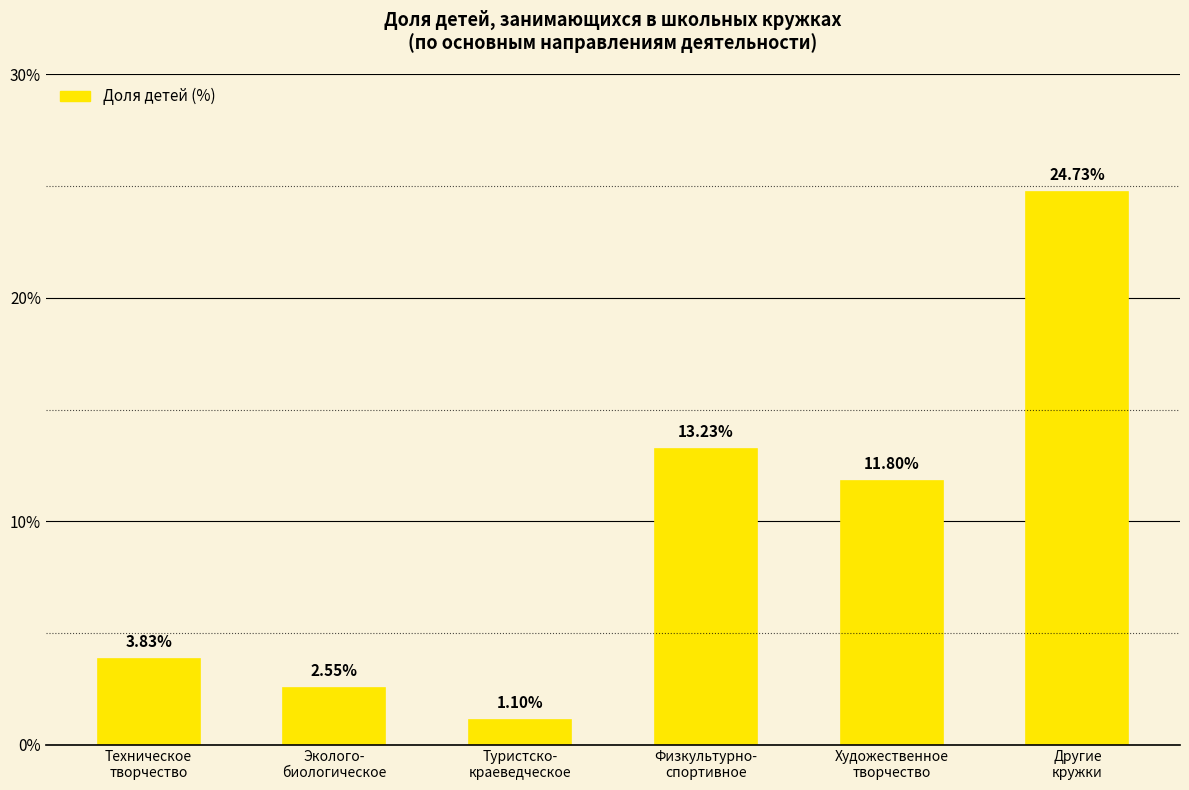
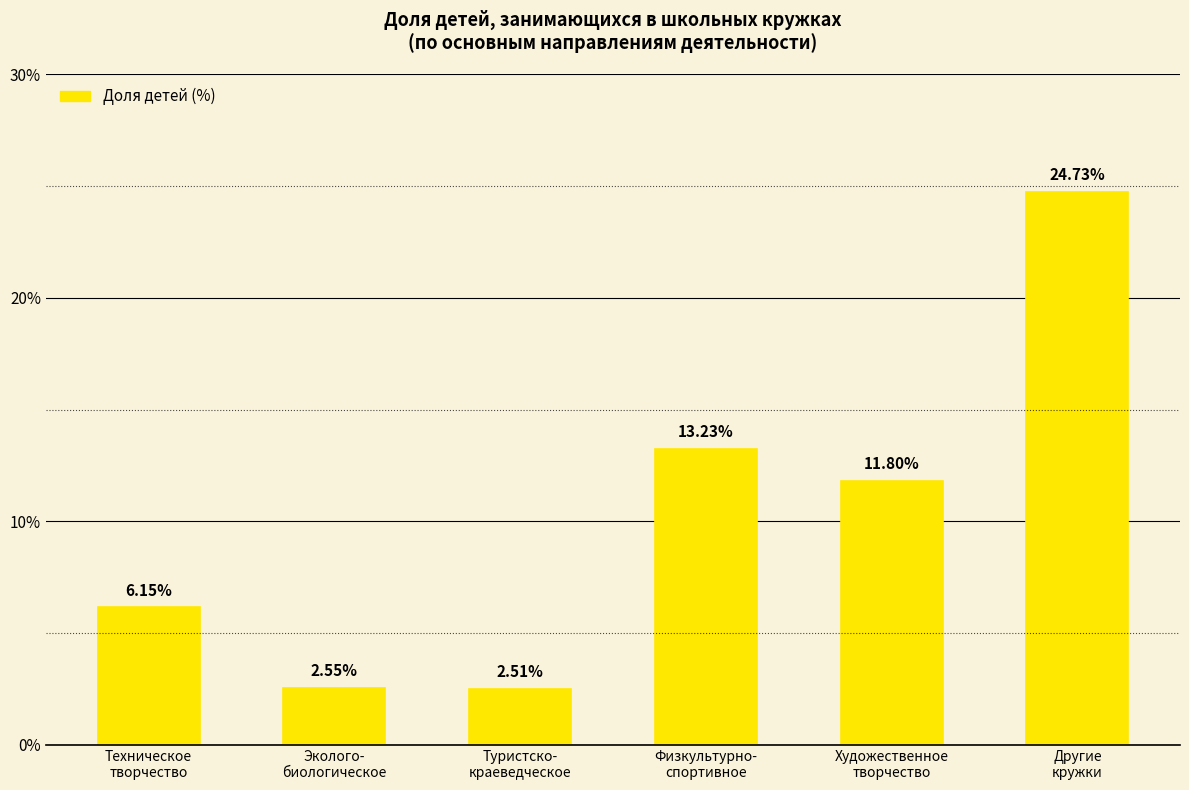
  {
-   "Техническое творчество": "3.83%",
+   "Техническое творчество": "6.15%",
    "Эколого- биологическое": "2.55%",
-   "Туристско- краеведческое": "1.10%",
+   "Туристско- краеведческое": "2.51%",
    "Физкультурно- спортивное": "13.23%",
    "Художественное творчество": "11.80%",
    "Другие кружки": "24.73%"
  }
